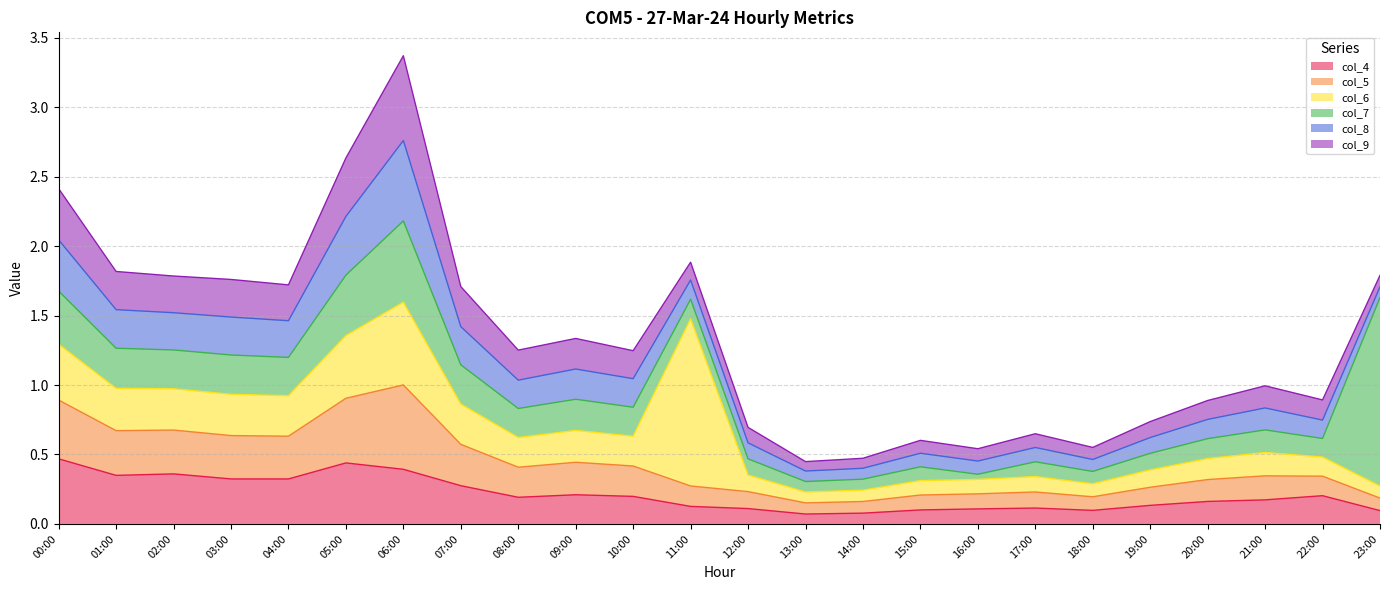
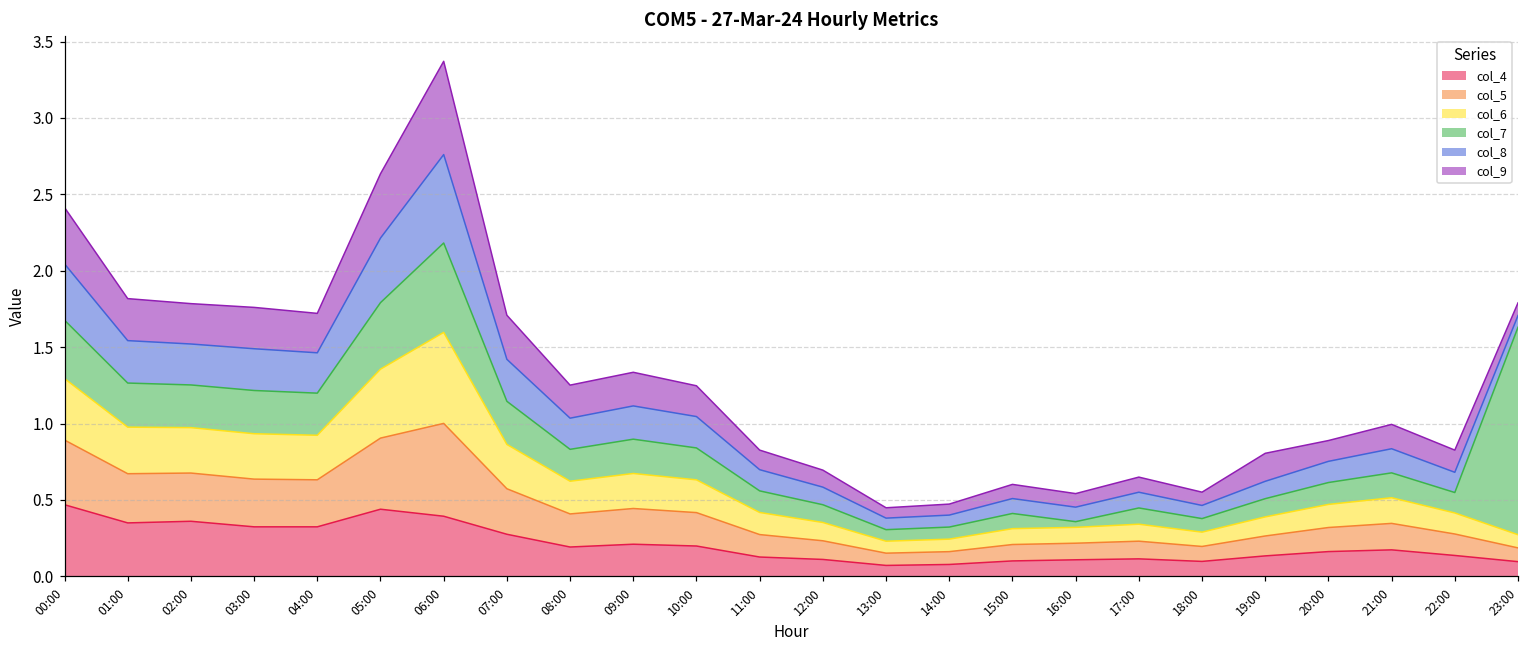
  {
    "col_4": {
      "00:00": 0.47,
      "01:00": 0.35,
      "02:00": 0.36,
      "03:00": 0.32,
      "04:00": 0.32,
      "05:00": 0.44,
      "06:00": 0.39,
      "07:00": 0.28,
      "08:00": 0.19,
      "09:00": 0.21,
      "10:00": 0.20,
      "11:00": 0.13,
      "12:00": 0.11,
      "13:00": 0.07,
      "14:00": 0.08,
      "15:00": 0.10,
      "16:00": 0.11,
      "17:00": 0.11,
      "18:00": 0.10,
      "19:00": 0.13,
      "20:00": 0.16,
      "21:00": 0.17,
-     "22:00": 0.20,
+     "22:00": 0.14,
      "23:00": 0.10
    },
    "col_5": {
      "00:00": 0.42,
      "01:00": 0.32,
      "02:00": 0.32,
      "03:00": 0.31,
      "04:00": 0.31,
      "05:00": 0.47,
      "06:00": 0.61,
      "07:00": 0.30,
      "08:00": 0.22,
      "09:00": 0.23,
      "10:00": 0.22,
      "11:00": 0.15,
      "12:00": 0.12,
      "13:00": 0.08,
      "14:00": 0.08,
      "15:00": 0.11,
      "16:00": 0.11,
      "17:00": 0.12,
      "18:00": 0.10,
      "19:00": 0.13,
      "20:00": 0.16,
      "21:00": 0.17,
      "22:00": 0.14,
      "23:00": 0.09
    },
    "col_6": {
      "00:00": 0.40,
      "01:00": 0.30,
      "02:00": 0.30,
      "03:00": 0.30,
      "04:00": 0.29,
      "05:00": 0.45,
      "06:00": 0.60,
      "07:00": 0.29,
      "08:00": 0.21,
      "09:00": 0.23,
      "10:00": 0.21,
-     "11:00": 1.20,
+     "11:00": 0.14,
      "12:00": 0.12,
      "13:00": 0.08,
      "14:00": 0.08,
      "15:00": 0.10,
      "16:00": 0.10,
      "17:00": 0.11,
      "18:00": 0.09,
      "19:00": 0.12,
      "20:00": 0.15,
      "21:00": 0.17,
      "22:00": 0.14,
      "23:00": 0.09
    },
    "col_7": {
      "00:00": 0.38,
      "01:00": 0.29,
      "02:00": 0.28,
      "03:00": 0.28,
      "04:00": 0.28,
      "05:00": 0.44,
      "06:00": 0.58,
      "07:00": 0.28,
      "08:00": 0.21,
      "09:00": 0.22,
      "10:00": 0.21,
      "11:00": 0.14,
      "12:00": 0.12,
      "13:00": 0.08,
      "14:00": 0.08,
      "15:00": 0.10,
      "16:00": 0.04,
      "17:00": 0.11,
      "18:00": 0.09,
      "19:00": 0.12,
      "20:00": 0.14,
      "21:00": 0.16,
      "22:00": 0.13,
      "23:00": 1.36
    },
    "col_8": {
      "00:00": 0.37,
      "01:00": 0.28,
      "02:00": 0.27,
      "03:00": 0.27,
      "04:00": 0.26,
      "05:00": 0.42,
      "06:00": 0.58,
      "07:00": 0.27,
      "08:00": 0.20,
      "09:00": 0.22,
      "10:00": 0.21,
      "11:00": 0.14,
      "12:00": 0.12,
      "13:00": 0.08,
      "14:00": 0.08,
      "15:00": 0.10,
      "16:00": 0.10,
      "17:00": 0.10,
      "18:00": 0.09,
      "19:00": 0.11,
      "20:00": 0.14,
      "21:00": 0.16,
      "22:00": 0.13,
      "23:00": 0.08
    },
    "col_9": {
      "00:00": 0.37,
      "01:00": 0.27,
      "02:00": 0.26,
      "03:00": 0.27,
      "04:00": 0.26,
      "05:00": 0.42,
      "06:00": 0.61,
      "07:00": 0.29,
      "08:00": 0.22,
      "09:00": 0.22,
      "10:00": 0.20,
      "11:00": 0.13,
      "12:00": 0.11,
      "13:00": 0.07,
      "14:00": 0.07,
      "15:00": 0.09,
      "16:00": 0.09,
      "17:00": 0.10,
      "18:00": 0.09,
-     "19:00": 0.11,
+     "19:00": 0.18,
      "20:00": 0.14,
      "21:00": 0.16,
      "22:00": 0.15,
      "23:00": 0.08
    }
  }
